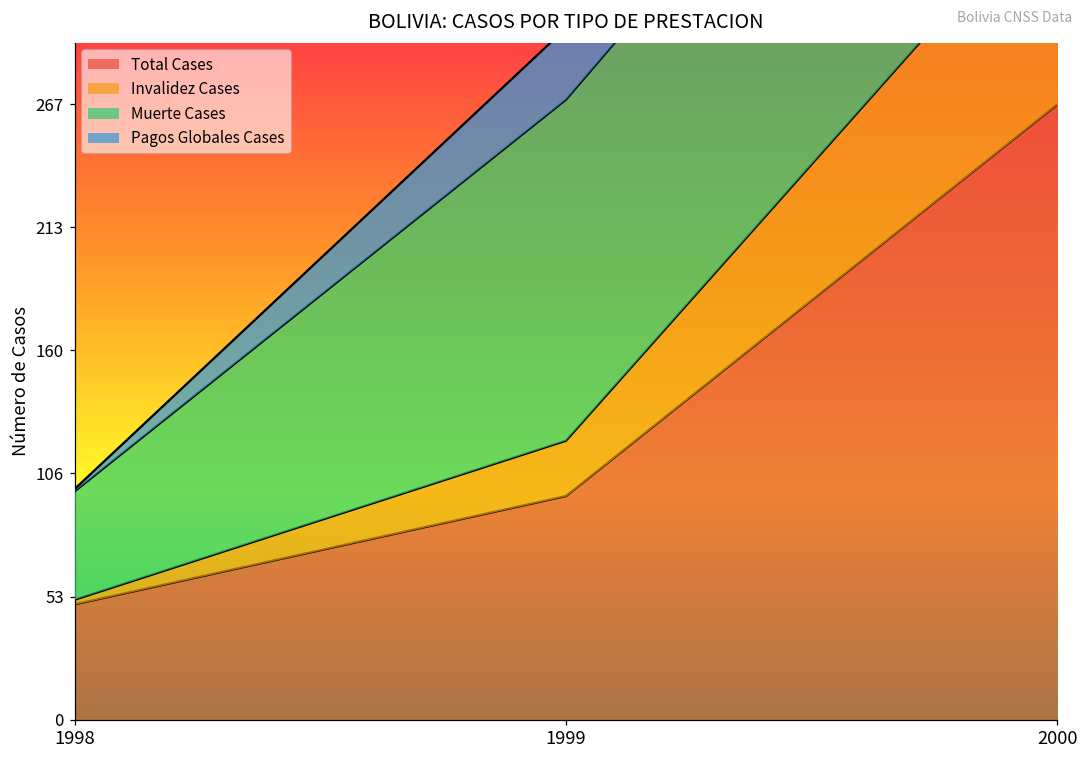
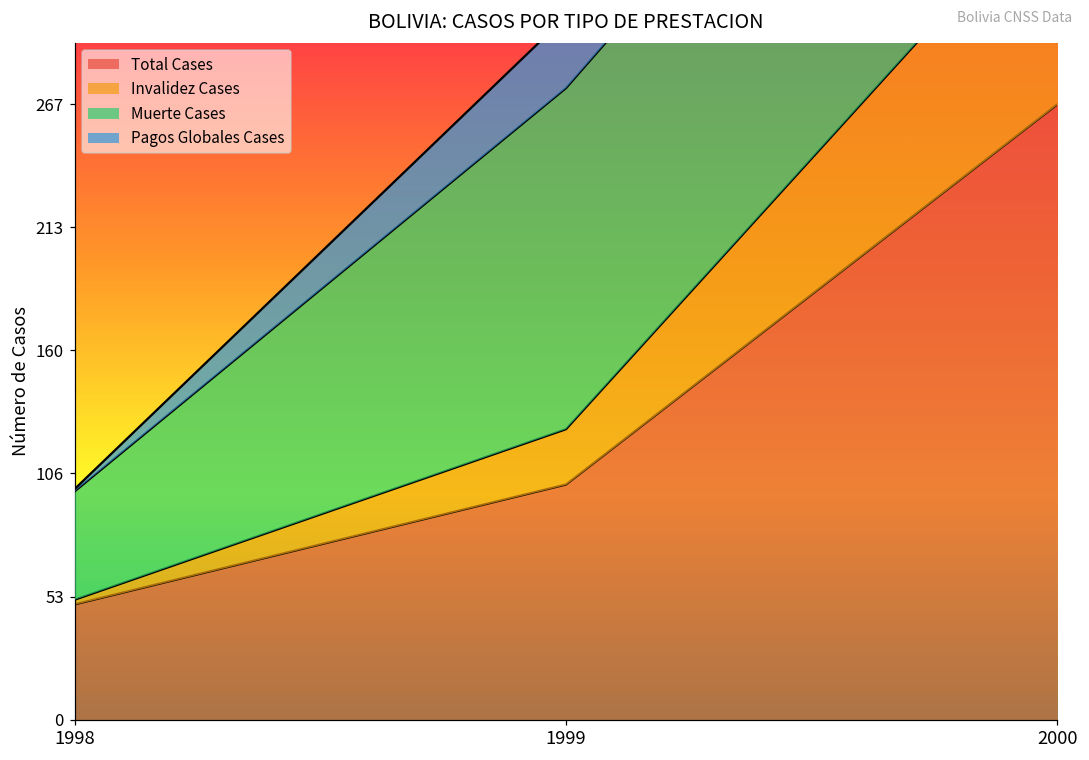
  {
    "Total Cases": {
      "1998": 50,
-     "1999": 97,
+     "1999": 102,
      "2000": 267
    },
    "Invalidez Cases": {
      "1998": 2,
      "1999": 24
    },
    "Muerte Cases": {
      "1999": 148
    }
  }
